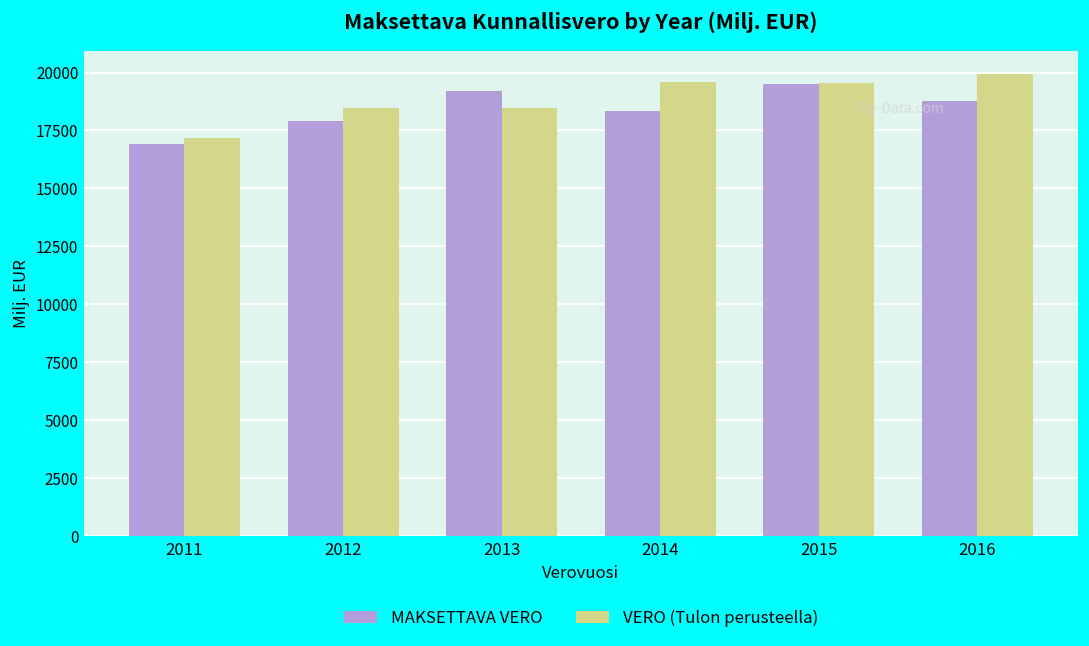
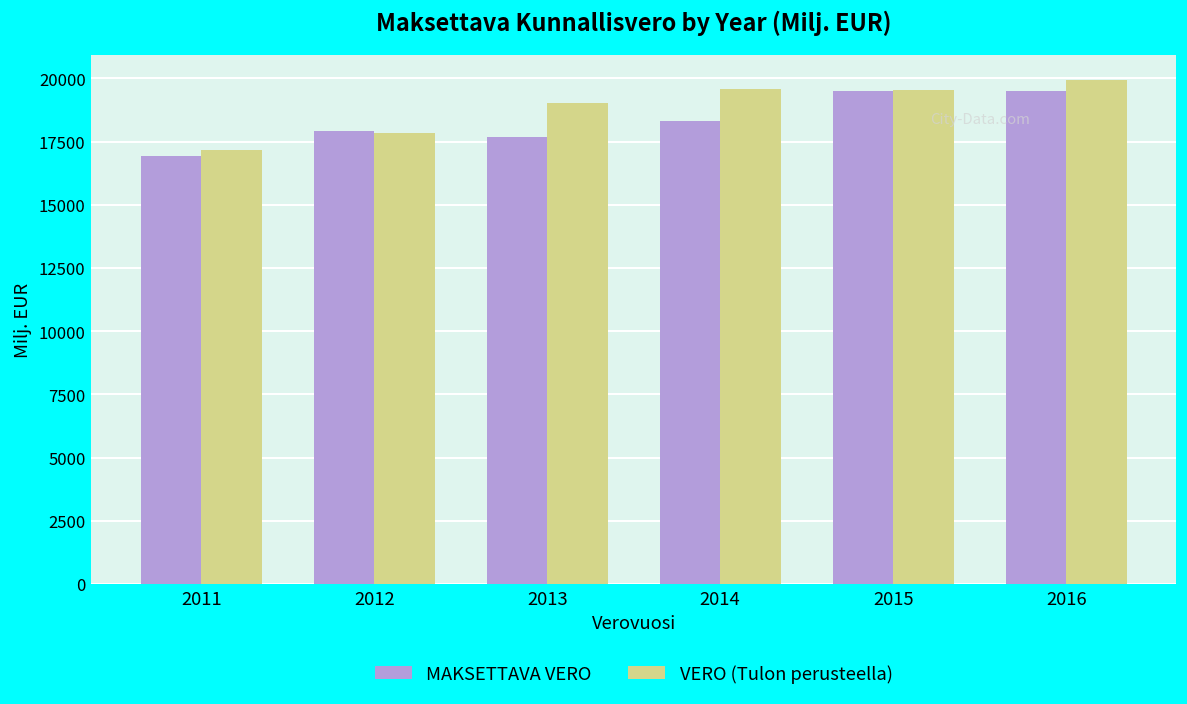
  {
    "MAKSETTAVA VERO": {
      "2011": 16900,
      "2012": 17900,
-     "2013": 19200,
+     "2013": 17700,
      "2014": 18300,
      "2015": 19500,
-     "2016": 18800
+     "2016": 19500
    },
    "VERO (Tulon perusteella)": {
      "2011": 17200,
-     "2012": 18500,
-     "2013": 18500,
+     "2012": 17800,
+     "2013": 19000,
      "2014": 19600,
      "2015": 19500,
      "2016": 19900
    }
  }
